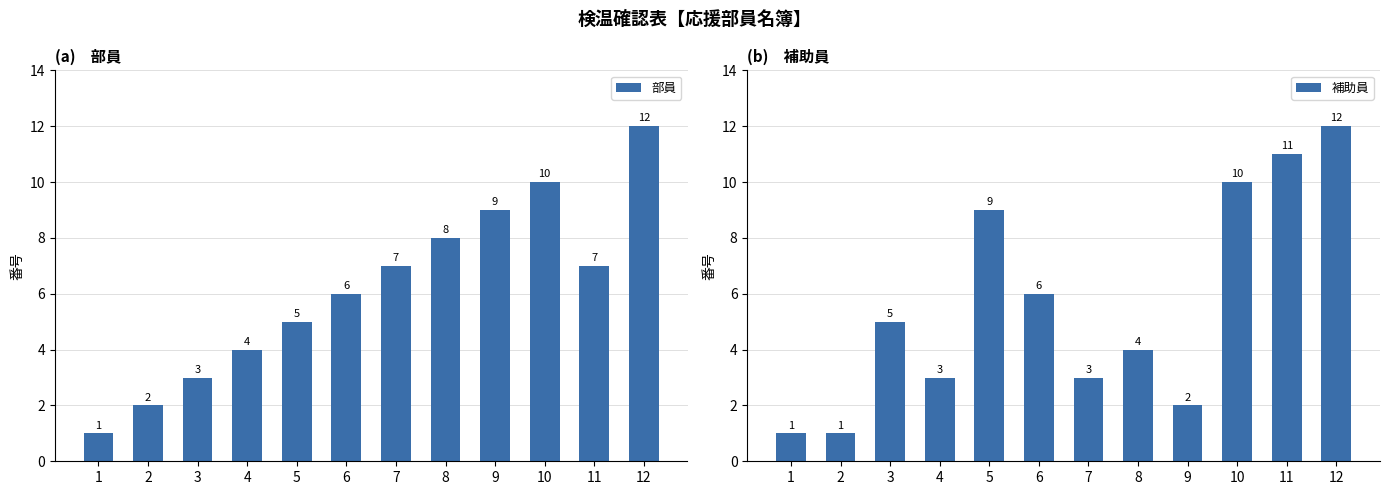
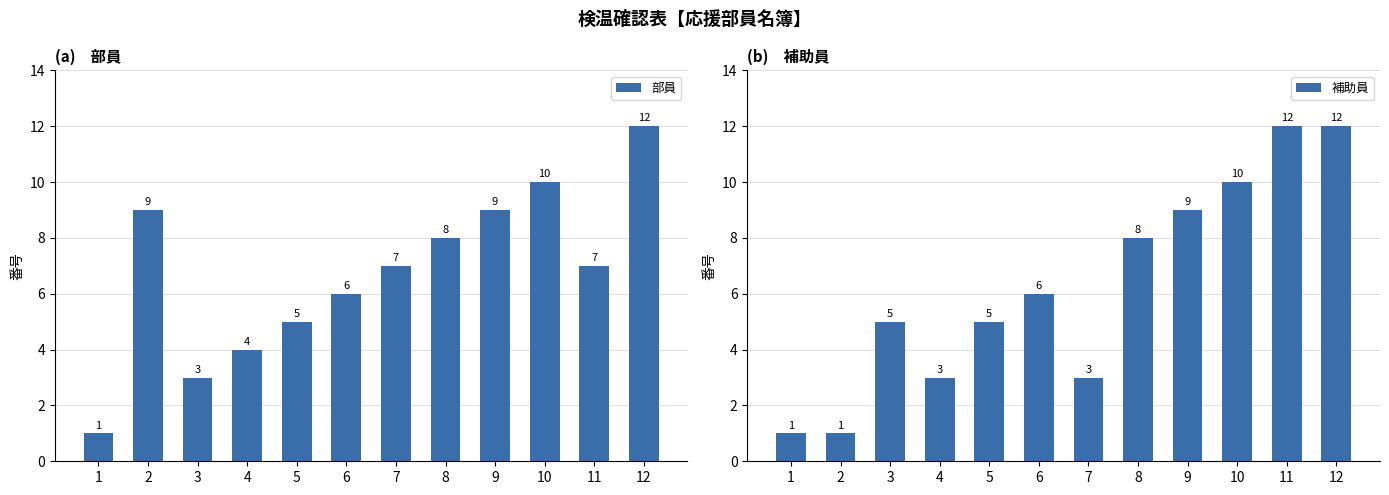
  {
    "(a) 部員": {
      "1": 1,
-     "2": 2,
+     "2": 9,
      "3": 3,
      "4": 4,
      "5": 5,
      "6": 6,
      "7": 7,
      "8": 8,
      "9": 9,
      "10": 10,
      "11": 7,
      "12": 12
    },
    "(b) 補助員": {
      "1": 1,
      "2": 1,
      "3": 5,
      "4": 3,
-     "5": 9,
+     "5": 5,
      "6": 6,
      "7": 3,
-     "8": 4,
-     "9": 2,
+     "8": 8,
+     "9": 9,
      "10": 10,
-     "11": 11,
+     "11": 12,
      "12": 12
    }
  }
